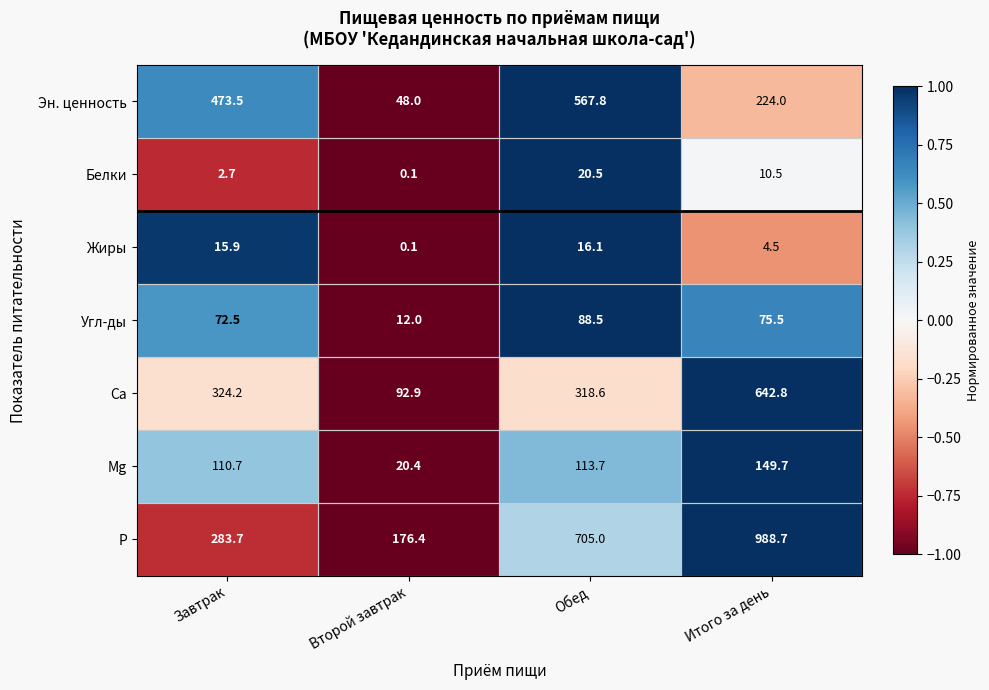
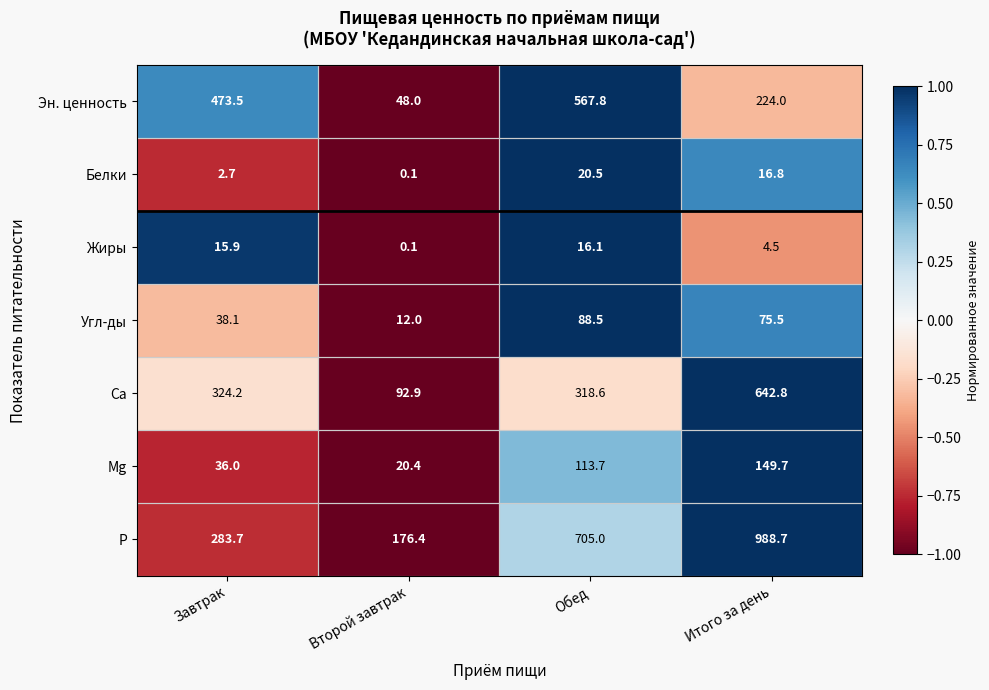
  {
    "Эн. ценность": {
      "Завтрак": 473.5,
      "Второй завтрак": 48.0,
      "Обед": 567.8,
      "Итого за день": 224.0
    },
    "Белки": {
      "Завтрак": 2.7,
      "Второй завтрак": 0.1,
      "Обед": 20.5,
-     "Итого за день": 10.5
+     "Итого за день": 16.8
    },
    "Жиры": {
      "Завтрак": 15.9,
      "Второй завтрак": 0.1,
      "Обед": 16.1,
      "Итого за день": 4.5
    },
    "Угл-ды": {
-     "Завтрак": 72.5,
+     "Завтрак": 38.1,
      "Второй завтрак": 12.0,
      "Обед": 88.5,
      "Итого за день": 75.5
    },
    "Ca": {
      "Завтрак": 324.2,
      "Второй завтрак": 92.9,
      "Обед": 318.6,
      "Итого за день": 642.8
    },
    "Mg": {
-     "Завтрак": 110.7,
+     "Завтрак": 36.0,
      "Второй завтрак": 20.4,
      "Обед": 113.7,
      "Итого за день": 149.7
    },
    "P": {
      "Завтрак": 283.7,
      "Второй завтрак": 176.4,
      "Обед": 705.0,
      "Итого за день": 988.7
    }
  }
